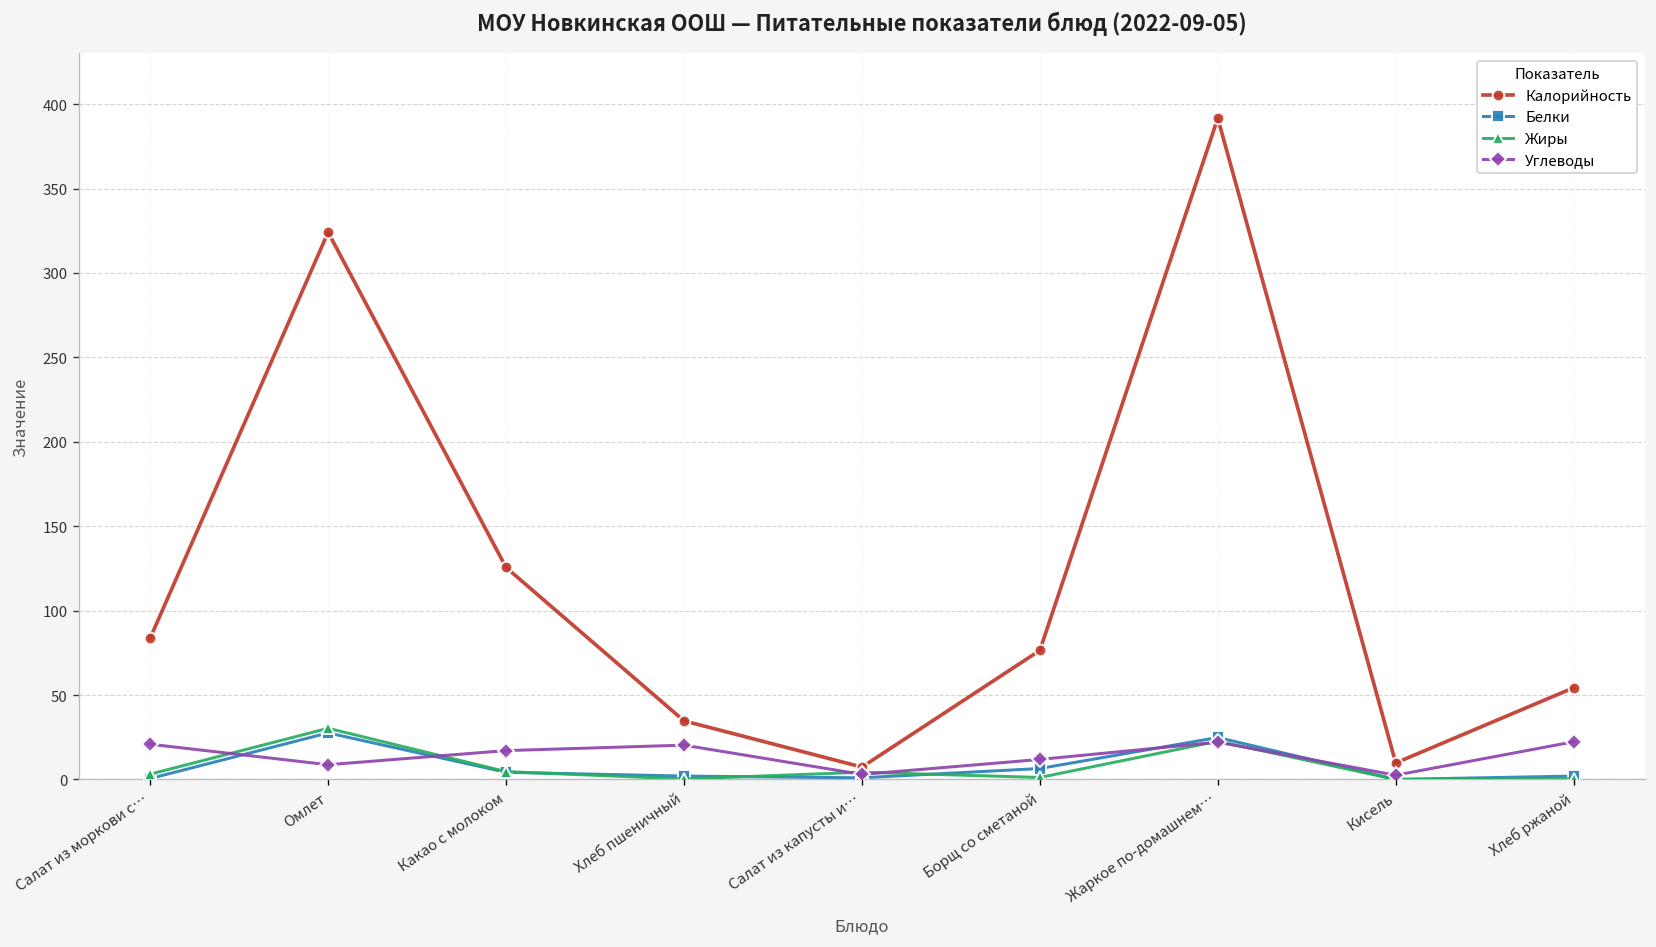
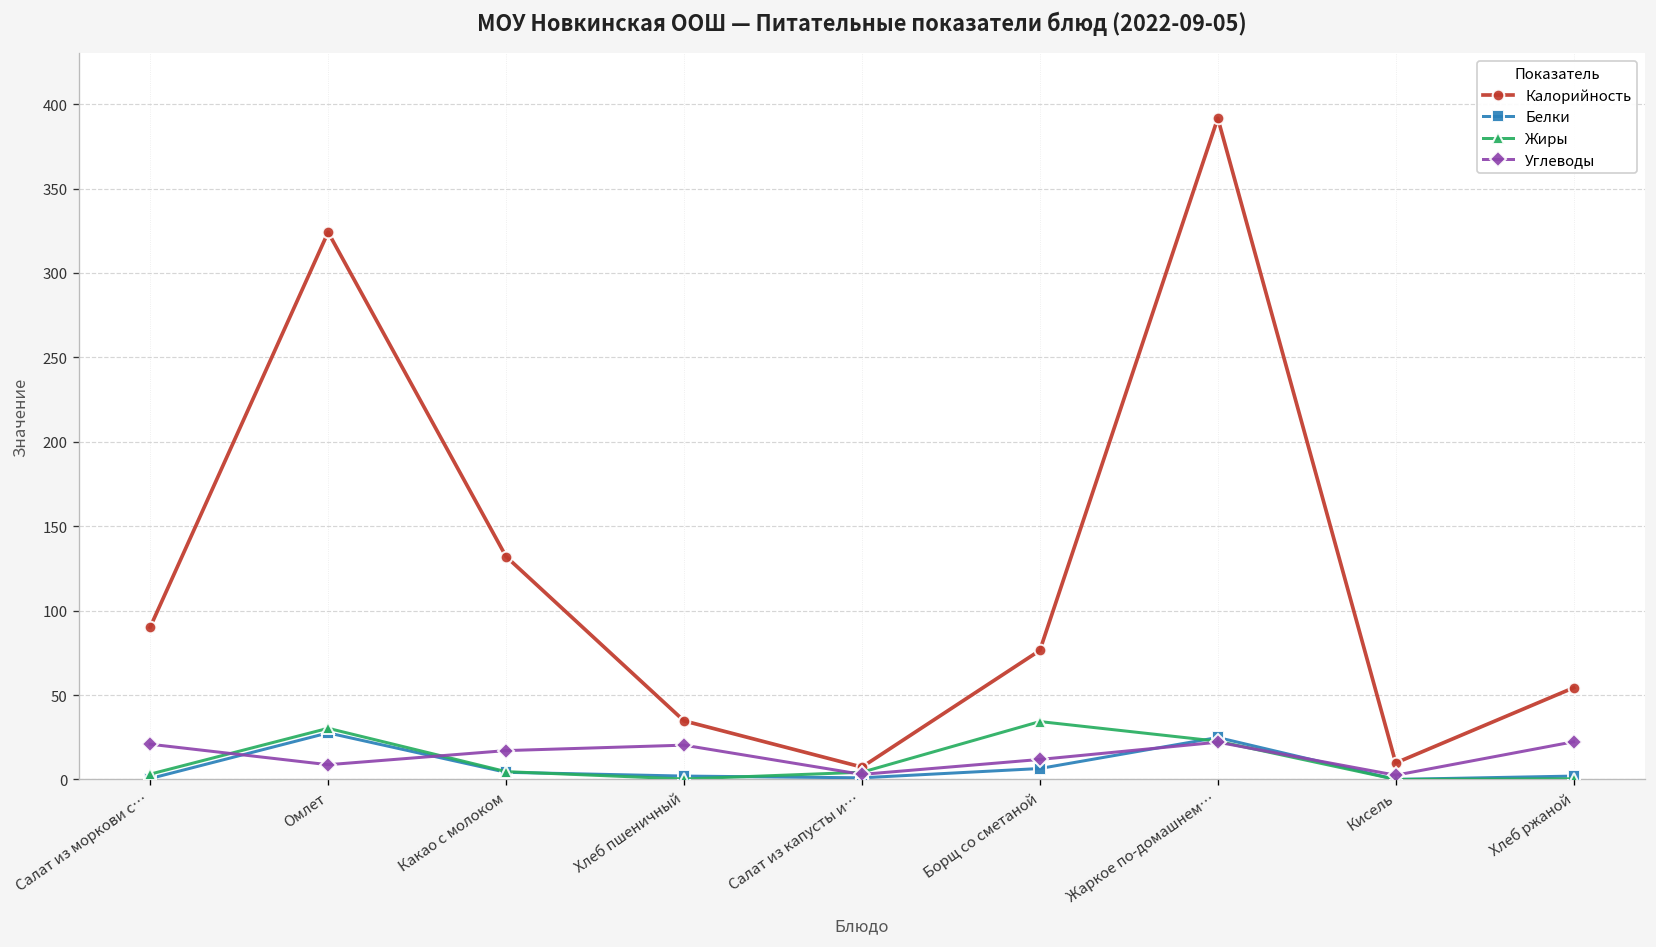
  {
    "Калорийность": {
-     "Салат из моркови с…": 84,
+     "Салат из моркови с…": 90,
      "Омлет": 324,
-     "Какао с молоком": 126,
+     "Какао с молоком": 132,
      "Хлеб пшеничный": 35,
      "Салат из капусты и…": 7,
      "Борщ со сметаной": 76,
      "Жаркое по-домашнем…": 392,
      "Кисель": 10,
      "Хлеб ржаной": 54
    },
    "Белки": {
      "Салат из моркови с…": 1,
      "Омлет": 28,
      "Салат из капусты и…": 1,
      "Борщ со сметаной": 6,
      "Жаркое по-домашнем…": 25
    },
    "Жиры": {
      "Салат из моркови с…": 3,
      "Омлет": 30,
-     "Борщ со сметаной": 1
+     "Борщ со сметаной": 34
    },
    "Углеводы": {
      "Салат из моркови с…": 21,
      "Омлет": 9,
      "Какао с молоком": 17,
      "Хлеб пшеничный": 20,
      "Борщ со сметаной": 12,
      "Кисель": 3,
      "Хлеб ржаной": 22
    }
  }
